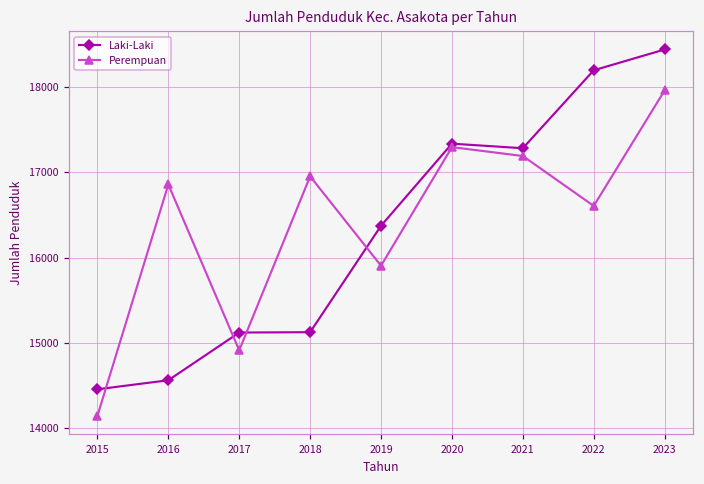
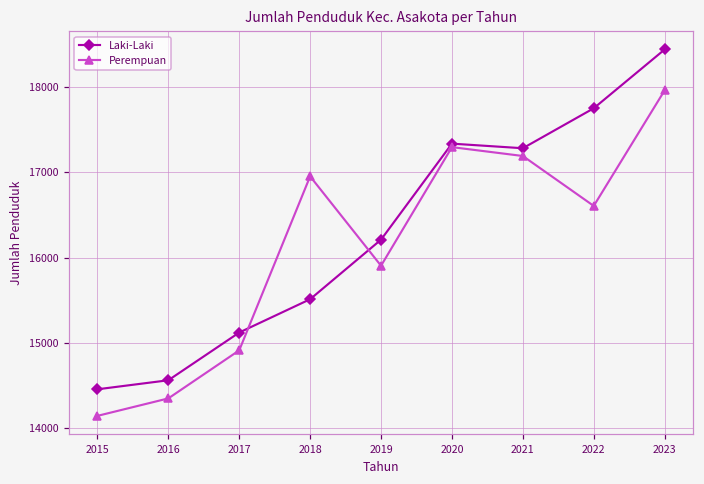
  {
    "Laki-Laki": {
      "2015": 14500,
      "2016": 14600,
      "2017": 15100,
-     "2018": 15100,
-     "2019": 16400,
+     "2018": 15500,
+     "2019": 16200,
      "2020": 17300,
      "2021": 17300,
-     "2022": 18200,
+     "2022": 17800,
      "2023": 18400
    },
    "Perempuan": {
      "2015": 14100,
-     "2016": 16900,
+     "2016": 14300,
      "2017": 14900,
      "2018": 17000,
      "2019": 15900,
      "2020": 17300,
      "2021": 17200,
      "2022": 16600,
      "2023": 18000
    }
  }
